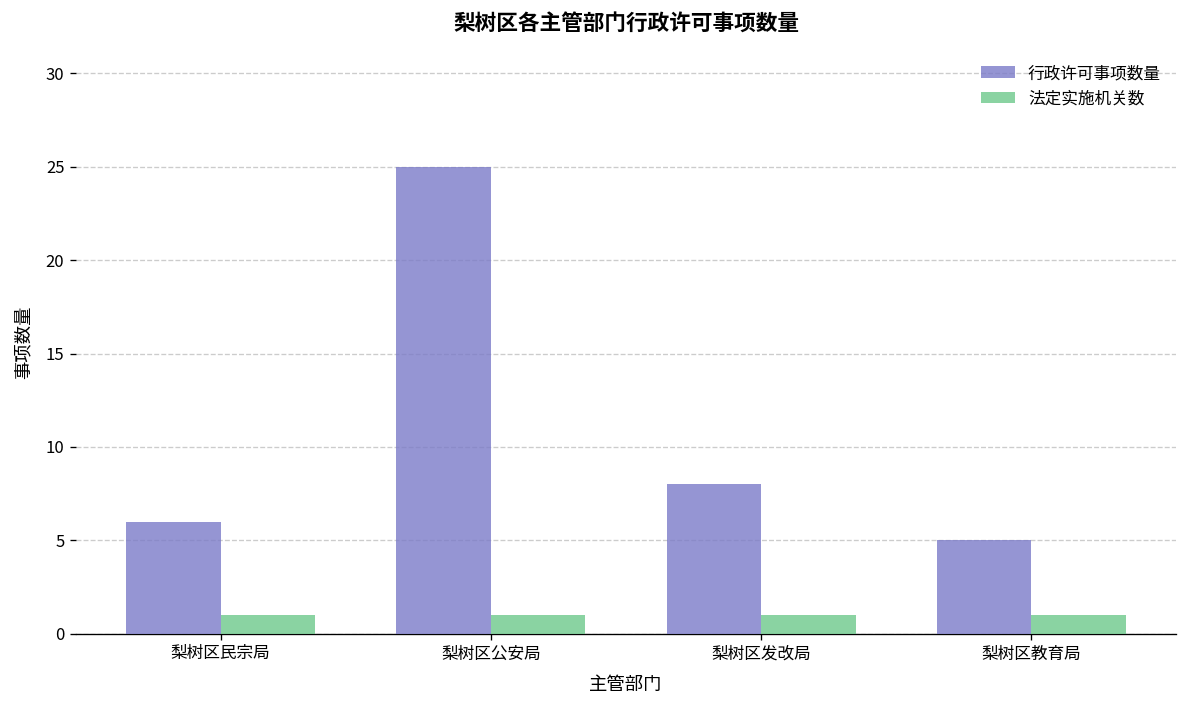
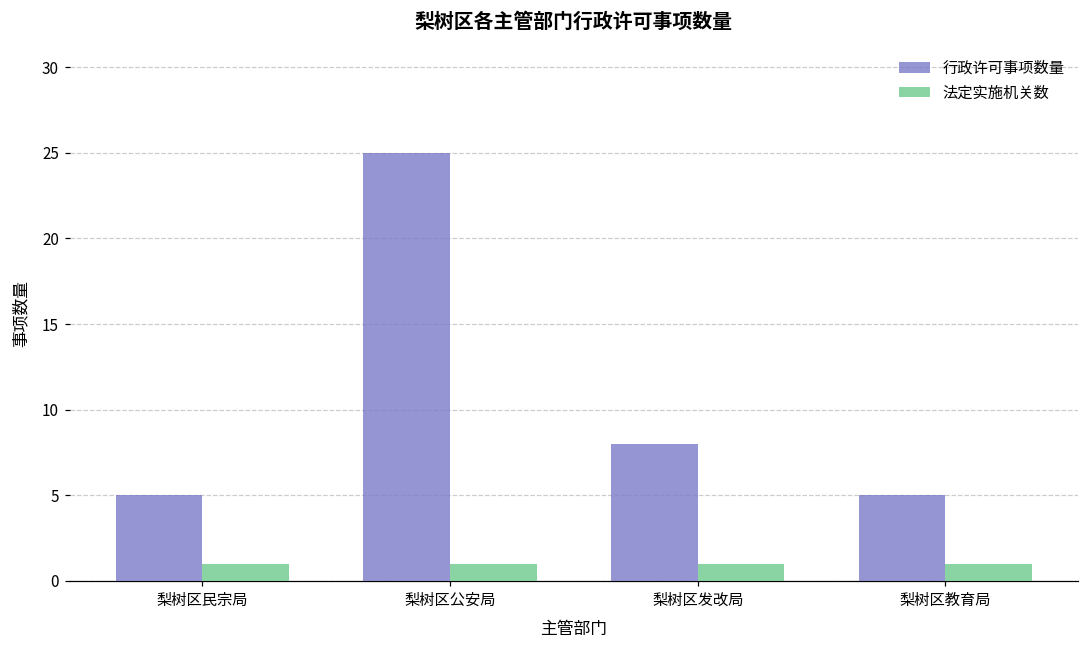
  {
    "行政许可事项数量": {
-     "梨树区民宗局": 6,
+     "梨树区民宗局": 5,
      "梨树区公安局": 25,
      "梨树区发改局": 8,
      "梨树区教育局": 5
    },
    "法定实施机关数": {
      "梨树区民宗局": 1,
      "梨树区公安局": 1,
      "梨树区发改局": 1,
      "梨树区教育局": 1
    }
  }
